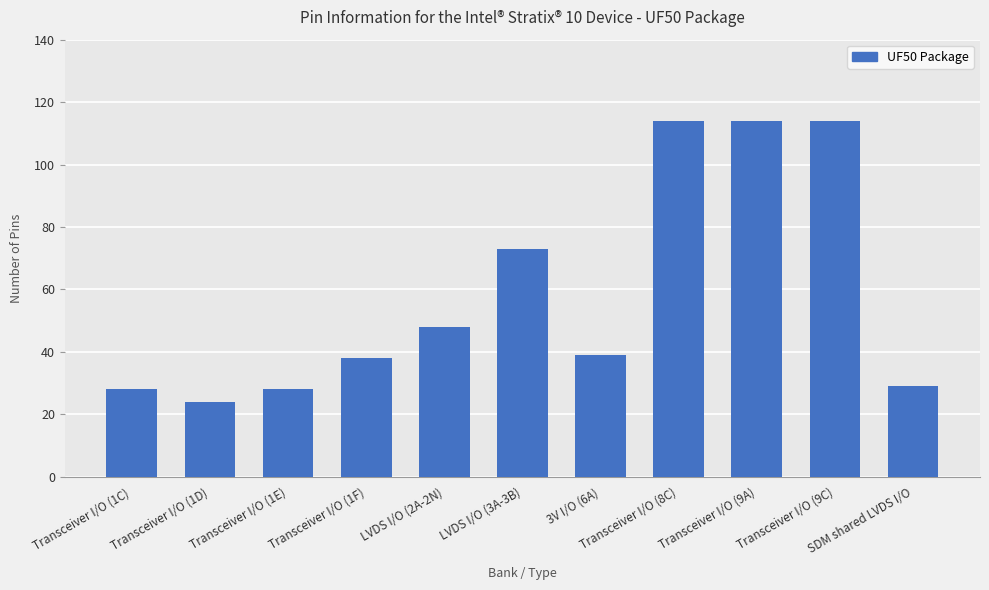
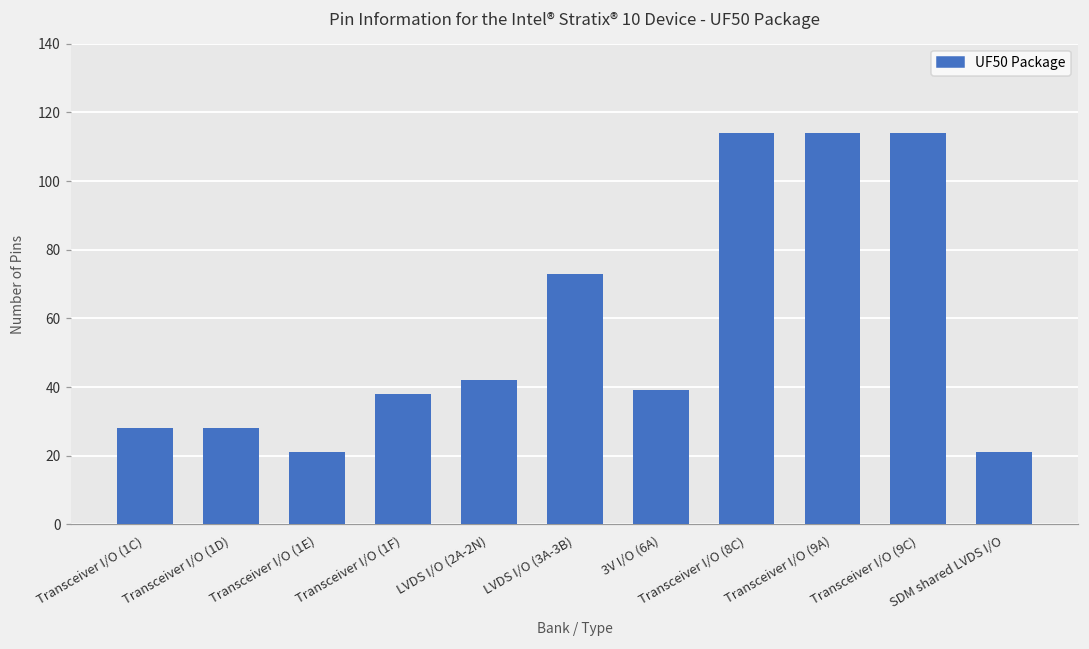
  {
    "Transceiver I/O (1C)": 28,
-   "Transceiver I/O (1D)": 24,
-   "Transceiver I/O (1E)": 28,
+   "Transceiver I/O (1D)": 28,
+   "Transceiver I/O (1E)": 21,
    "Transceiver I/O (1F)": 38,
-   "LVDS I/O (2A-2N)": 48,
+   "LVDS I/O (2A-2N)": 42,
    "LVDS I/O (3A-3B)": 73,
    "3V I/O (6A)": 39,
    "Transceiver I/O (8C)": 114,
    "Transceiver I/O (9A)": 114,
    "Transceiver I/O (9C)": 114,
-   "SDM shared LVDS I/O": 29
+   "SDM shared LVDS I/O": 21
  }
